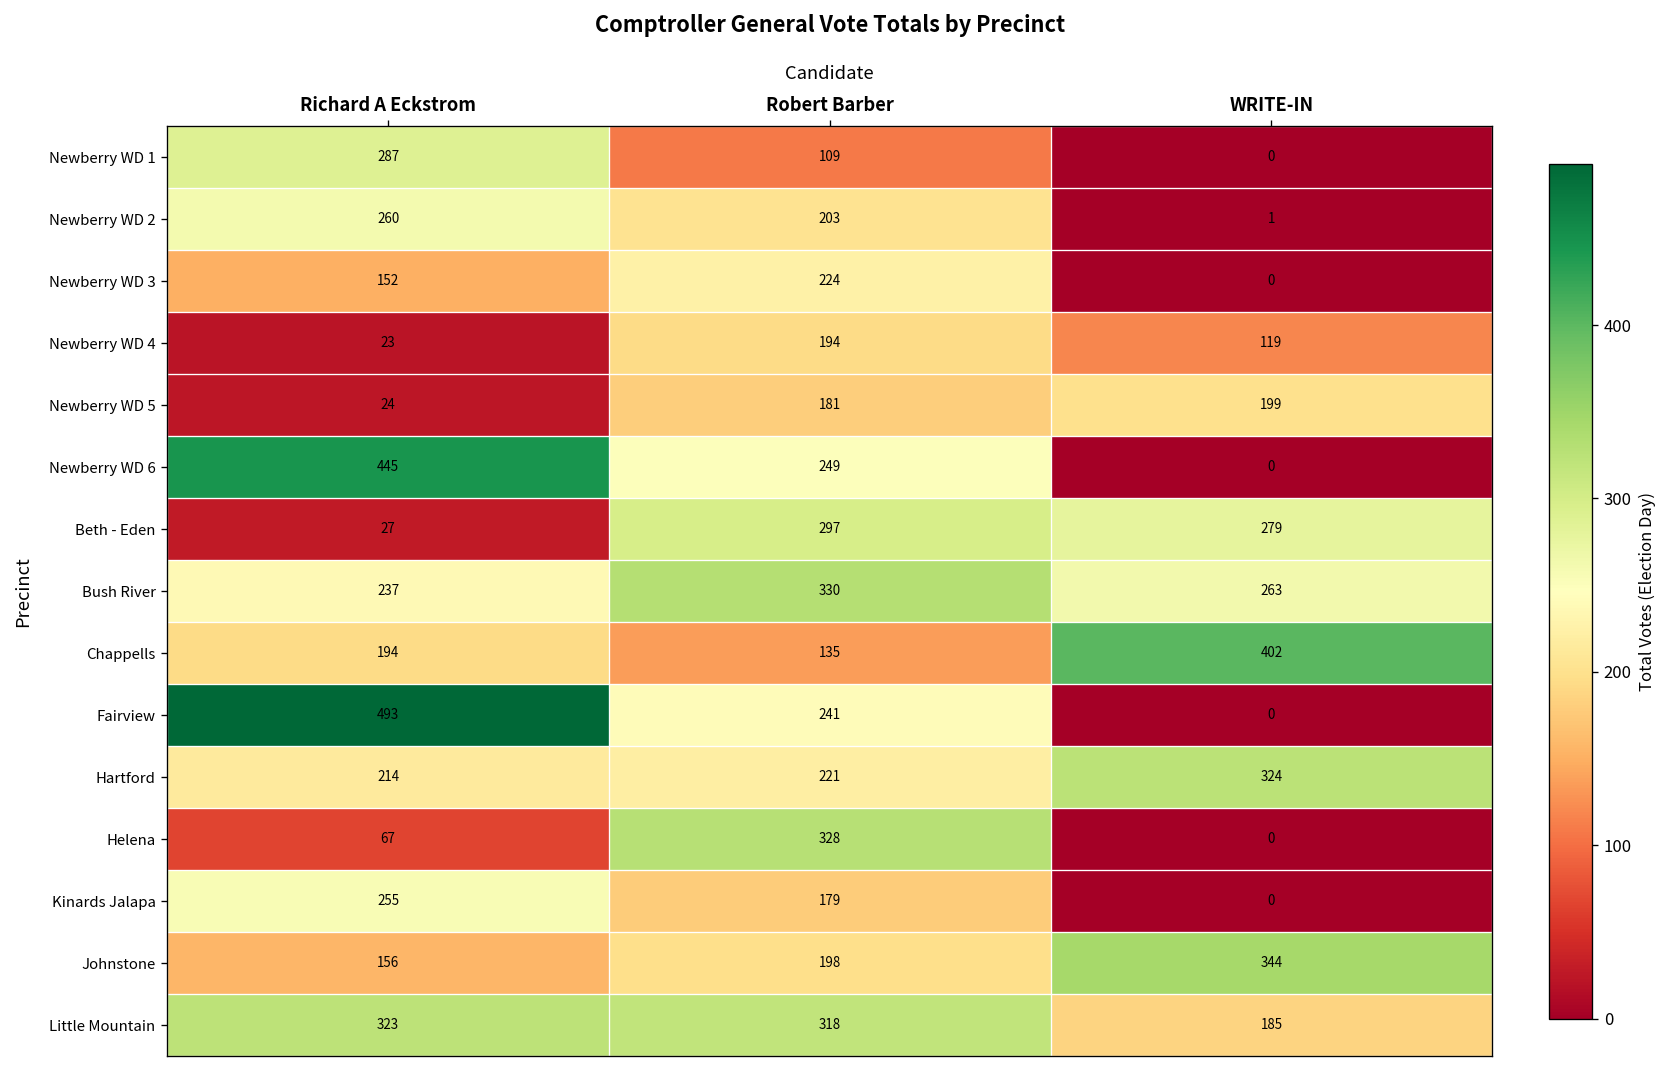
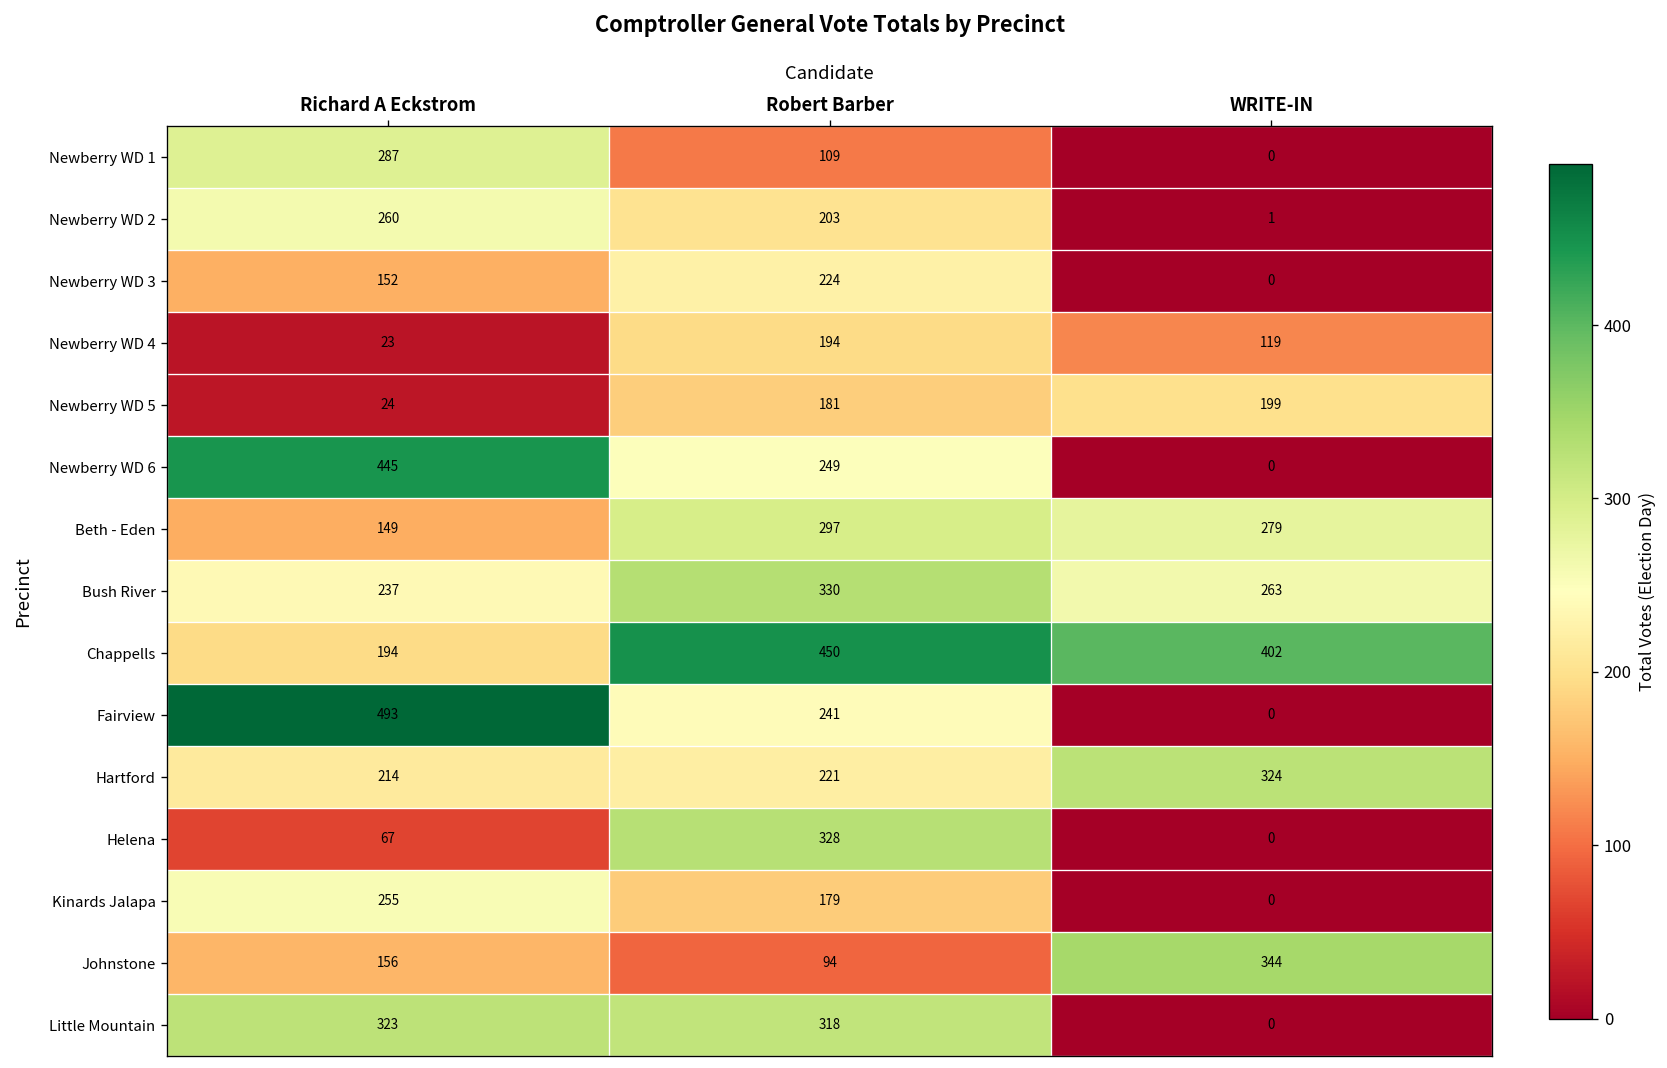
  {
    "Newberry WD 1": {
      "Richard A Eckstrom": 287,
      "Robert Barber": 109,
      "WRITE-IN": 0
    },
    "Newberry WD 2": {
      "Richard A Eckstrom": 260,
      "Robert Barber": 203,
      "WRITE-IN": 1
    },
    "Newberry WD 3": {
      "Richard A Eckstrom": 152,
      "Robert Barber": 224,
      "WRITE-IN": 0
    },
    "Newberry WD 4": {
      "Richard A Eckstrom": 23,
      "Robert Barber": 194,
      "WRITE-IN": 119
    },
    "Newberry WD 5": {
      "Richard A Eckstrom": 24,
      "Robert Barber": 181,
      "WRITE-IN": 199
    },
    "Newberry WD 6": {
      "Richard A Eckstrom": 445,
      "Robert Barber": 249,
      "WRITE-IN": 0
    },
    "Beth - Eden": {
-     "Richard A Eckstrom": 27,
+     "Richard A Eckstrom": 149,
      "Robert Barber": 297,
      "WRITE-IN": 279
    },
    "Bush River": {
      "Richard A Eckstrom": 237,
      "Robert Barber": 330,
      "WRITE-IN": 263
    },
    "Chappells": {
      "Richard A Eckstrom": 194,
-     "Robert Barber": 135,
+     "Robert Barber": 450,
      "WRITE-IN": 402
    },
    "Fairview": {
      "Richard A Eckstrom": 493,
      "Robert Barber": 241,
      "WRITE-IN": 0
    },
    "Hartford": {
      "Richard A Eckstrom": 214,
      "Robert Barber": 221,
      "WRITE-IN": 324
    },
    "Helena": {
      "Richard A Eckstrom": 67,
      "Robert Barber": 328,
      "WRITE-IN": 0
    },
    "Kinards Jalapa": {
      "Richard A Eckstrom": 255,
      "Robert Barber": 179,
      "WRITE-IN": 0
    },
    "Johnstone": {
      "Richard A Eckstrom": 156,
-     "Robert Barber": 198,
+     "Robert Barber": 94,
      "WRITE-IN": 344
    },
    "Little Mountain": {
      "Richard A Eckstrom": 323,
      "Robert Barber": 318,
-     "WRITE-IN": 185
+     "WRITE-IN": 0
    }
  }
